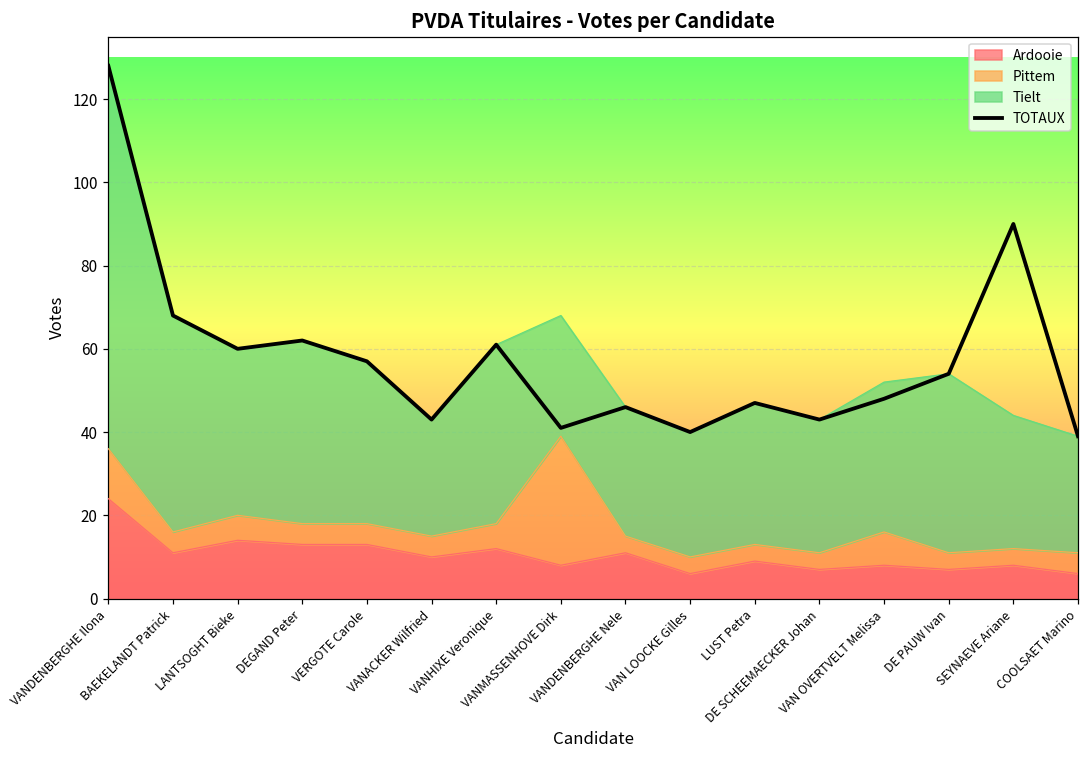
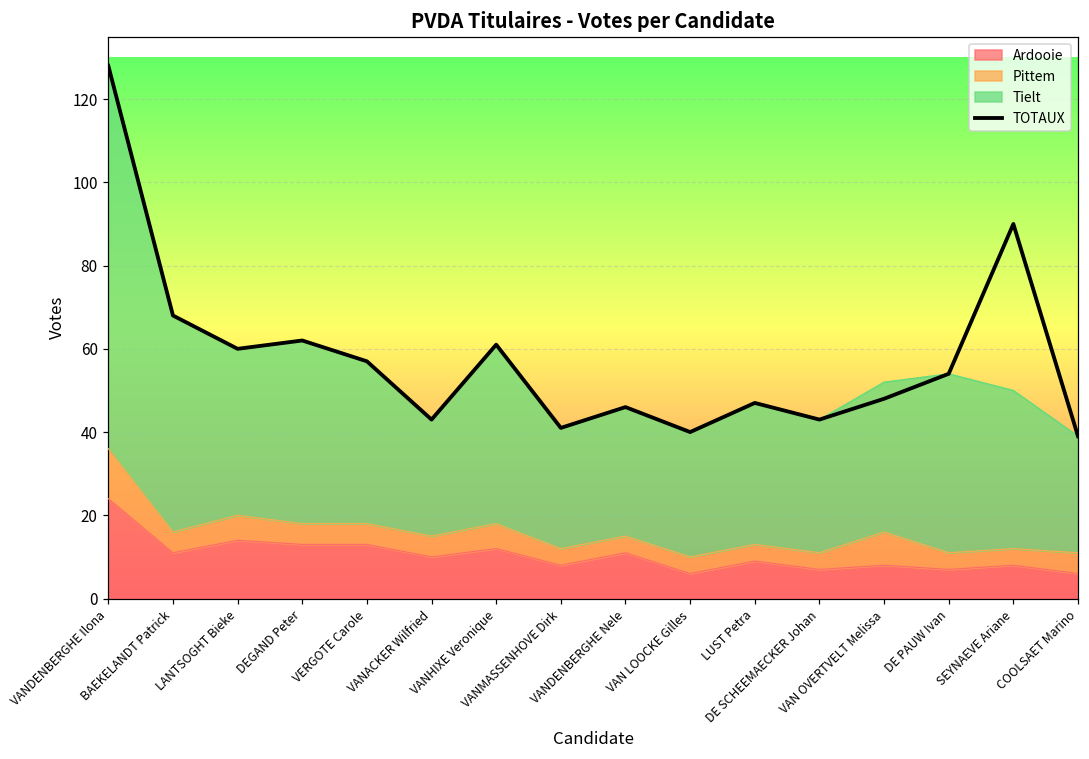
  {
    "Ardooie": {
      "VANDENBERGHE Ilona": 24,
      "BAEKELANDT Patrick": 11,
      "LANTSOGHT Bieke": 14,
      "DEGAND Peter": 13,
      "VERGOTE Carole": 13,
      "VANACKER Wilfried": 10,
      "VANHIXE Veronique": 12,
      "VANMASSENHOVE Dirk": 8,
      "VANDENBERGHE Nele": 11,
      "VAN LOOCKE Gilles": 6,
      "LUST Petra": 9,
      "DE SCHEEMAECKER Johan": 7,
      "VAN OVERTVELT Melissa": 8,
      "DE PAUW Ivan": 7,
      "SEYNAEVE Ariane": 8,
      "COOLSAET Marino": 6
    },
    "Pittem": {
      "VANDENBERGHE Ilona": 12,
      "BAEKELANDT Patrick": 5,
      "LANTSOGHT Bieke": 6,
      "DEGAND Peter": 5,
      "VERGOTE Carole": 5,
      "VANACKER Wilfried": 5,
      "VANHIXE Veronique": 6,
-     "VANMASSENHOVE Dirk": 31,
+     "VANMASSENHOVE Dirk": 4,
      "VANDENBERGHE Nele": 4,
      "VAN LOOCKE Gilles": 4,
      "LUST Petra": 4,
      "DE SCHEEMAECKER Johan": 4,
      "VAN OVERTVELT Melissa": 8,
      "DE PAUW Ivan": 4,
      "SEYNAEVE Ariane": 4,
      "COOLSAET Marino": 5
    },
    "Tielt": {
      "VAN OVERTVELT Melissa": 52,
-     "SEYNAEVE Ariane": 32
+     "SEYNAEVE Ariane": 38
    },
    "TOTAUX": {
      "VAN OVERTVELT Melissa": 48,
      "SEYNAEVE Ariane": 90
    }
  }
